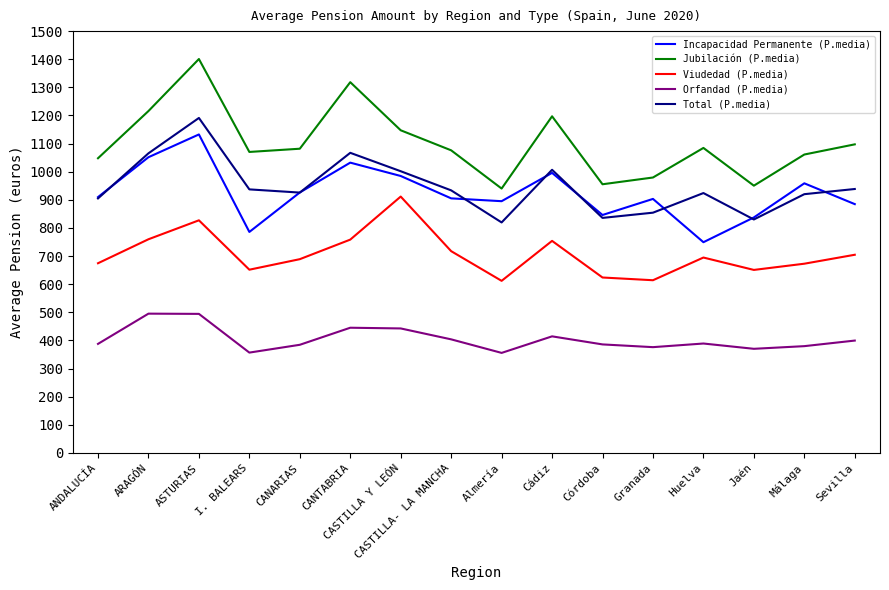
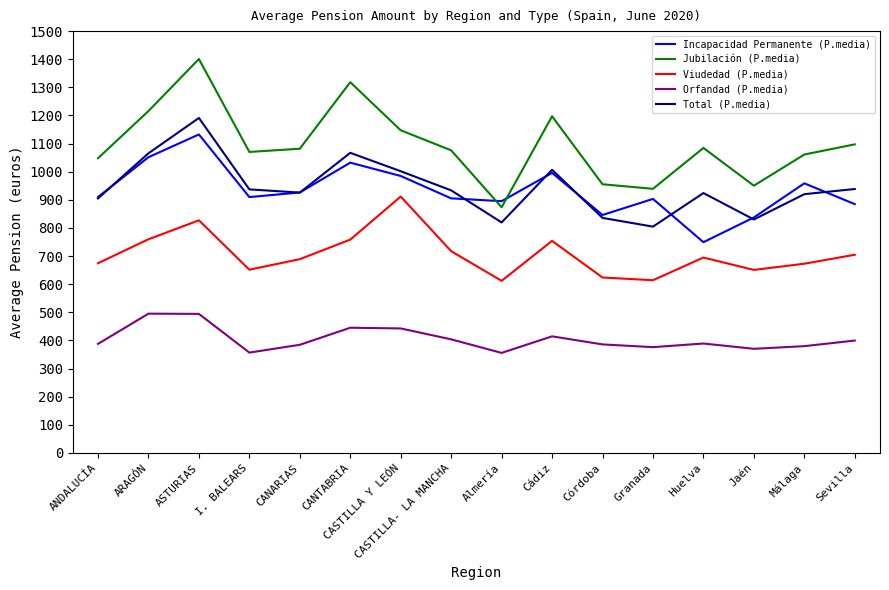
  {
    "Incapacidad Permanente (P.media)": {
      "ARAGÓN": 1050,
      "ASTURIAS": 1130,
-     "I. BALEARS": 790,
+     "I. BALEARS": 910,
      "CANTABRIA": 1030,
      "CASTILLA Y LEÓN": 980,
      "CASTILLA- LA MANCHA": 910,
      "Almería": 900,
      "Cádiz": 1000,
      "Córdoba": 850,
      "Granada": 900,
      "Huelva": 750,
      "Málaga": 960,
      "Sevilla": 880
    },
    "Jubilación (P.media)": {
      "ANDALUCÍA": 1050,
      "ARAGÓN": 1220,
      "ASTURIAS": 1400,
      "I. BALEARS": 1070,
      "CANARIAS": 1080,
      "CANTABRIA": 1320,
      "CASTILLA Y LEÓN": 1150,
      "CASTILLA- LA MANCHA": 1080,
-     "Almería": 940,
+     "Almería": 870,
      "Cádiz": 1200,
      "Córdoba": 960,
-     "Granada": 980,
+     "Granada": 940,
      "Huelva": 1080,
      "Jaén": 950,
      "Málaga": 1060,
      "Sevilla": 1100
    },
    "Viudedad (P.media)": {
      "ANDALUCÍA": 670,
      "ARAGÓN": 760,
      "ASTURIAS": 830,
      "I. BALEARS": 650,
      "CANARIAS": 690,
      "CANTABRIA": 760,
      "CASTILLA Y LEÓN": 910,
      "CASTILLA- LA MANCHA": 720,
      "Almería": 610,
      "Cádiz": 750,
      "Córdoba": 620,
      "Granada": 610,
      "Huelva": 690,
      "Jaén": 650,
      "Málaga": 670,
      "Sevilla": 700
    },
    "Orfandad (P.media)": {
      "ANDALUCÍA": 390,
      "ARAGÓN": 500,
      "ASTURIAS": 490,
      "I. BALEARS": 360,
      "CANARIAS": 380,
      "CANTABRIA": 450,
      "CASTILLA Y LEÓN": 440,
      "CASTILLA- LA MANCHA": 400,
      "Almería": 360,
      "Cádiz": 410,
      "Córdoba": 390,
      "Granada": 380,
      "Huelva": 390,
      "Jaén": 370,
      "Málaga": 380,
      "Sevilla": 400
    },
    "Total (P.media)": {
      "ARAGÓN": 1070,
      "ASTURIAS": 1190,
      "I. BALEARS": 940,
      "CANTABRIA": 1070,
      "CASTILLA Y LEÓN": 1000,
      "CASTILLA- LA MANCHA": 930,
      "Almería": 820,
      "Cádiz": 1010,
      "Córdoba": 840,
-     "Granada": 850,
+     "Granada": 800,
      "Huelva": 920,
      "Málaga": 920,
      "Sevilla": 940
    }
  }
